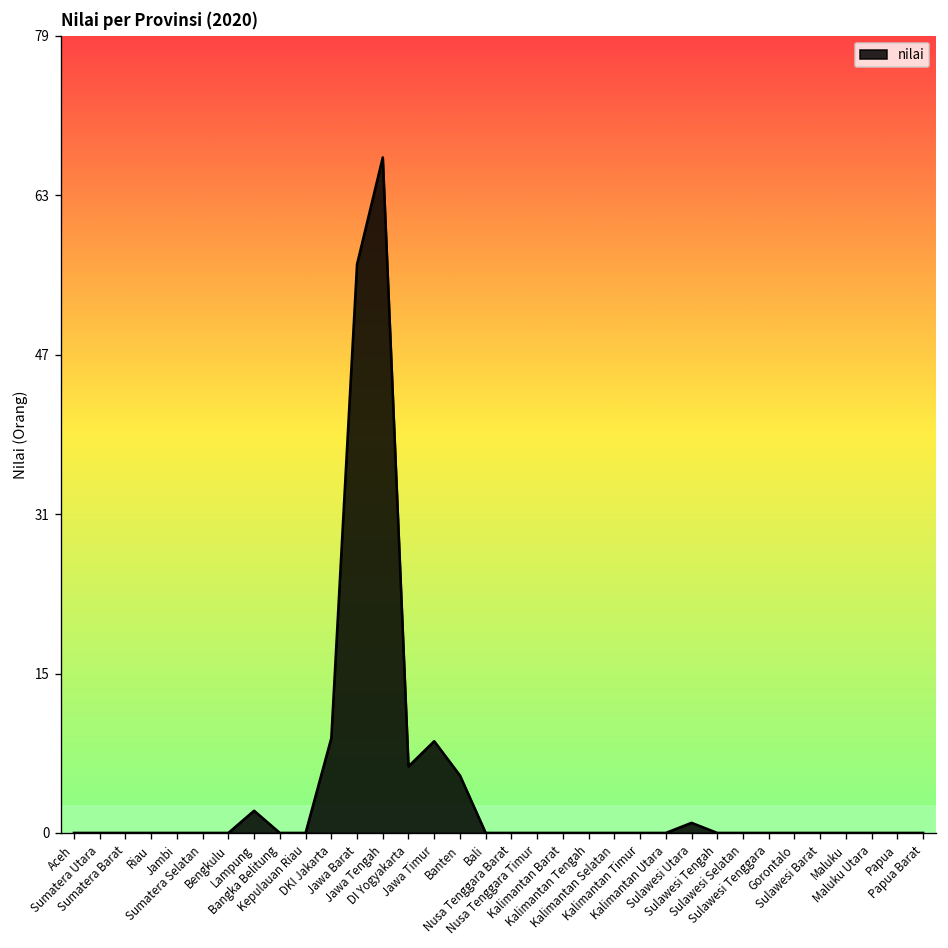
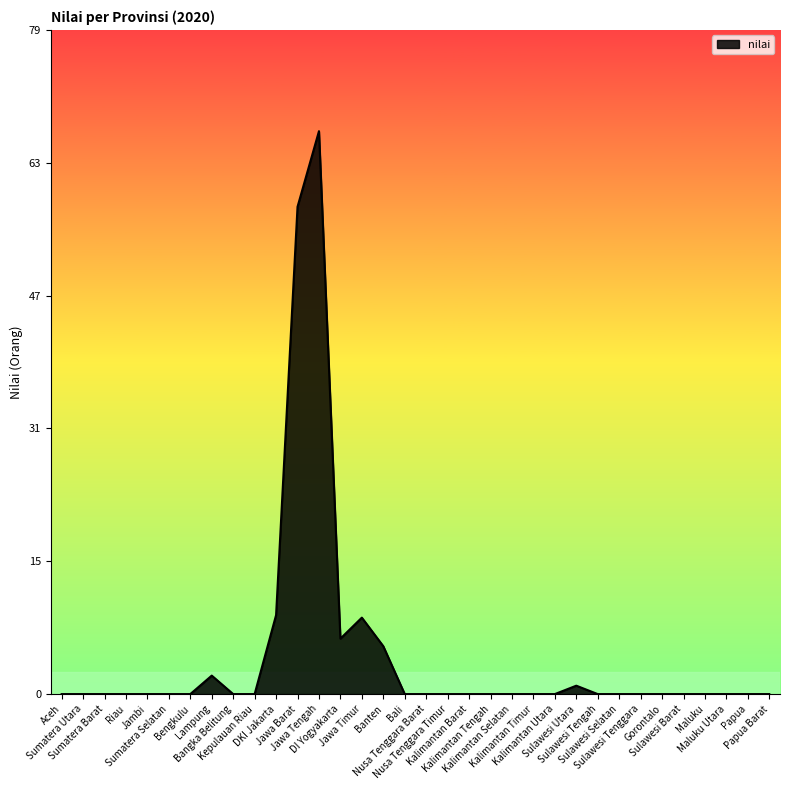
  {
    "DKI Jakarta": 9,
-   "Jawa Barat": 56,
+   "Jawa Barat": 58,
    "Jawa Tengah": 67,
    "DI Yogyakarta": 7,
    "Jawa Timur": 9,
    "Banten": 6
  }
